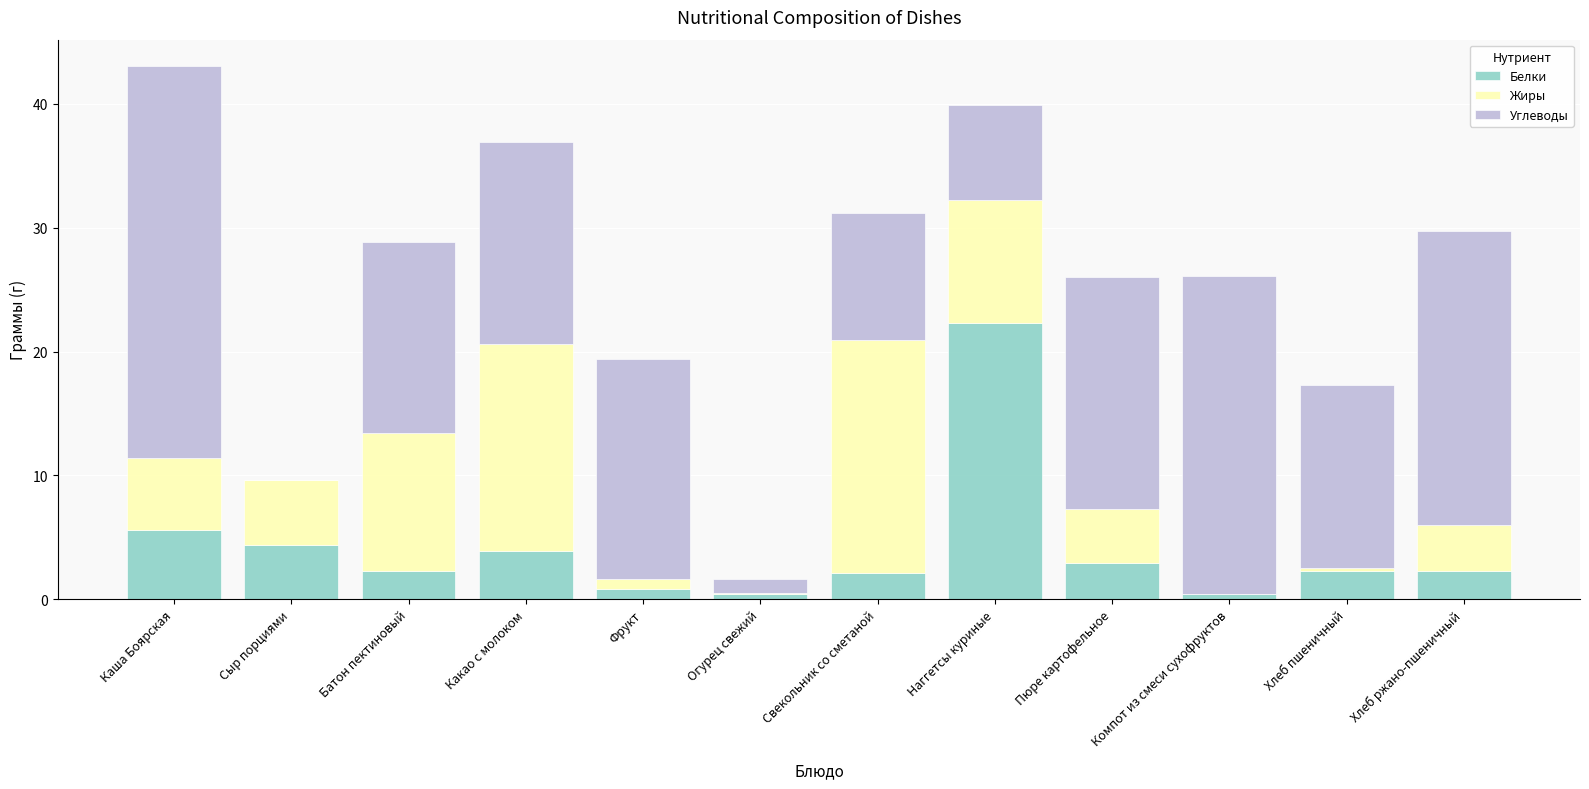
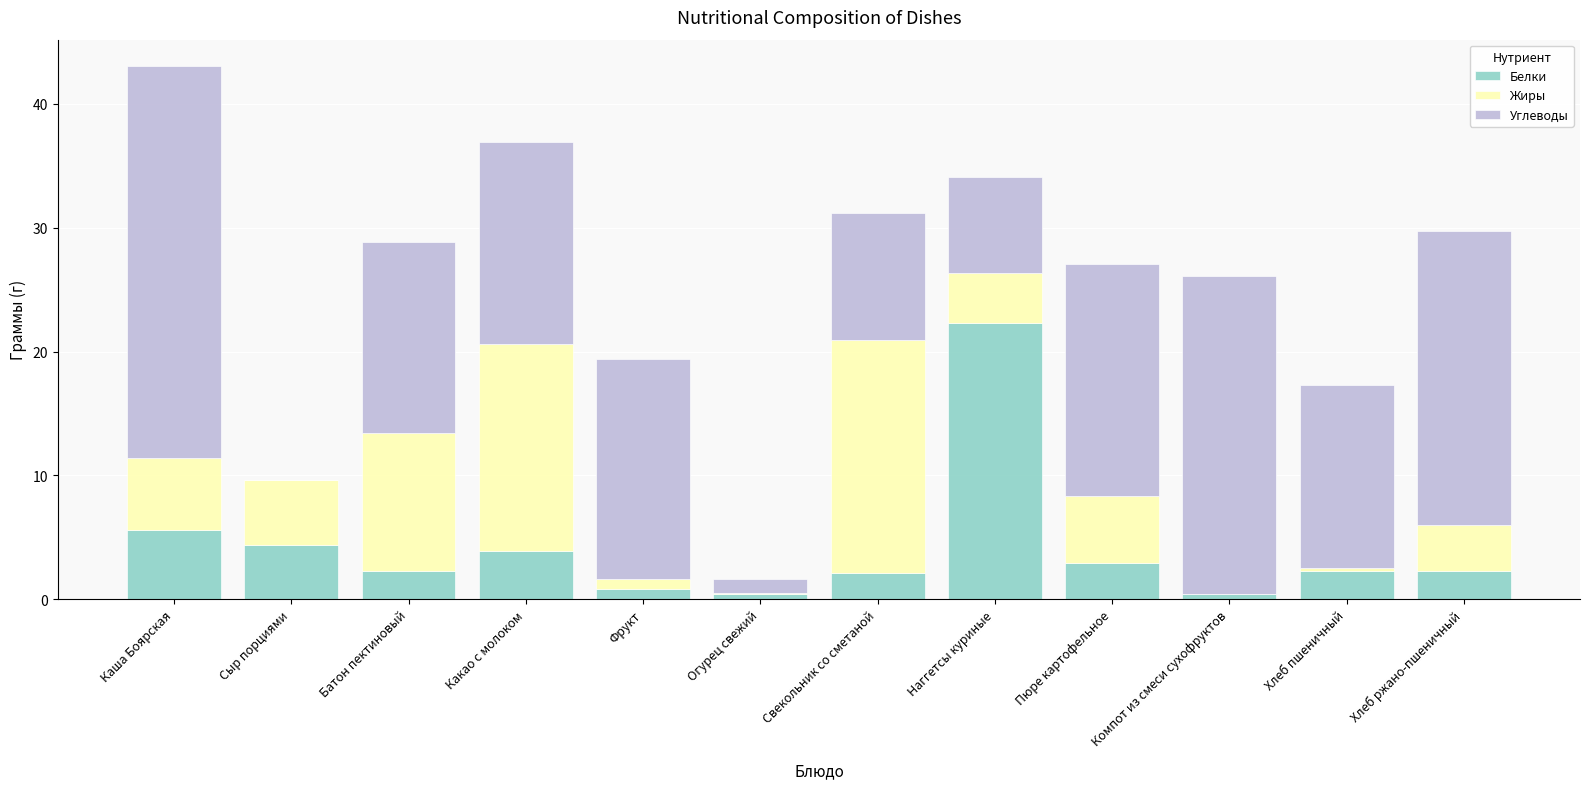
  {
    "Жиры": {
      "Каша Боярская": 5.8,
      "Сыр порциями": 5.2,
      "Батон пектиновый": 11.1,
      "Какао с молоком": 16.7,
      "Фрукт": 0.8,
      "Свекольник со сметаной": 18.9,
-     "Наггетсы куриные": 10.0,
-     "Пюре картофельное": 4.3,
+     "Наггетсы куриные": 4.1,
+     "Пюре картофельное": 5.4,
      "Компот из смеси сухофруктов": 0.0,
      "Хлеб пшеничный": 0.2,
      "Хлеб ржано-пшеничный": 3.8
    }
  }
